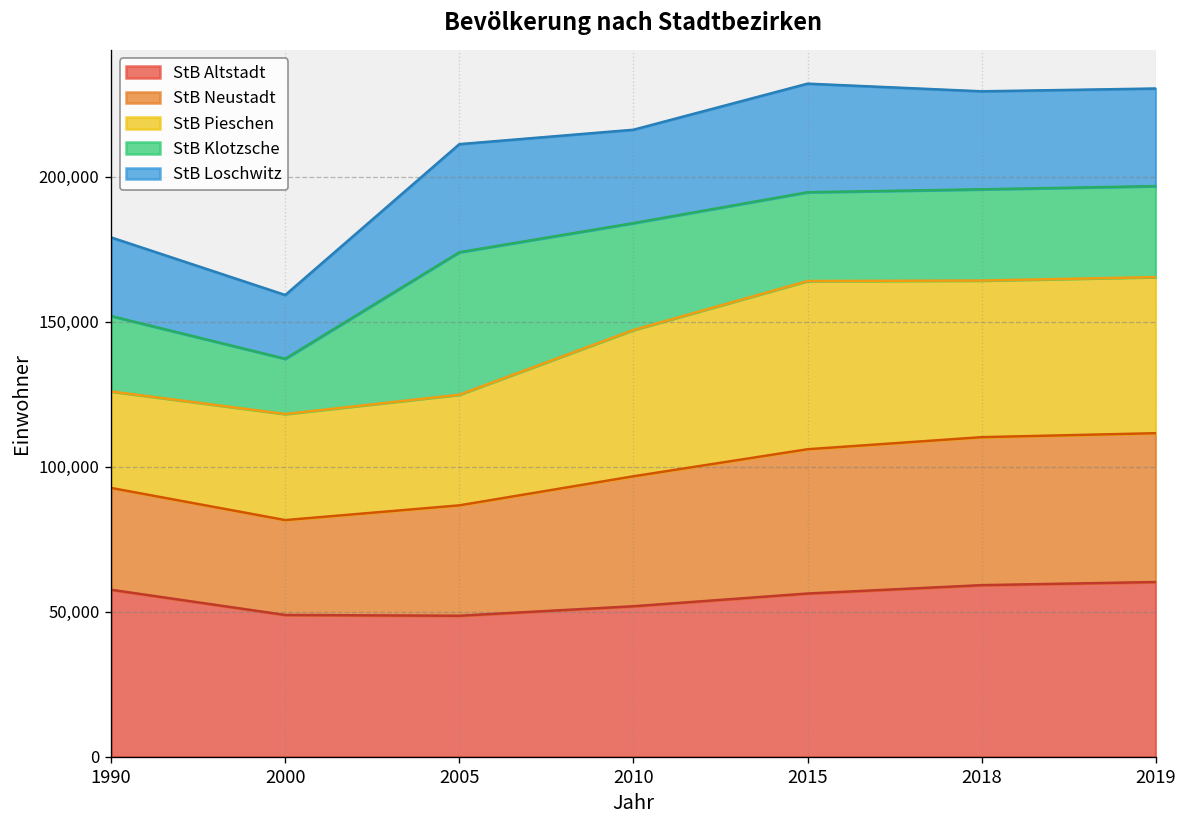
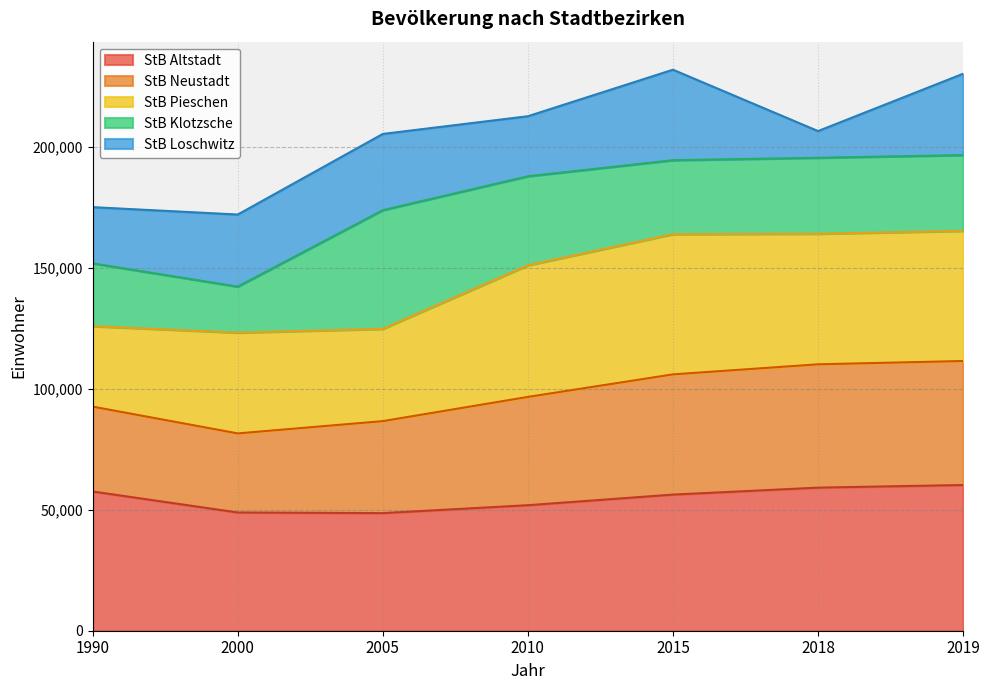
  {
    "StB Pieschen": {
      "1990": "33,000",
-     "2000": "37,000",
+     "2000": "42,000",
      "2005": "38,000",
-     "2010": "50,000",
+     "2010": "54,000",
      "2015": "58,000",
      "2018": "54,000",
      "2019": "54,000"
    },
    "StB Klotzsche": {
      "1990": "26,000",
      "2000": "19,000",
      "2005": "49,000",
      "2010": "37,000",
      "2015": "31,000",
      "2018": "31,000",
      "2019": "31,000"
    },
    "StB Loschwitz": {
-     "1990": "27,000",
-     "2000": "22,000",
-     "2005": "37,000",
-     "2010": "32,000",
+     "1990": "23,000",
+     "2000": "30,000",
+     "2005": "32,000",
+     "2010": "25,000",
      "2015": "37,000",
-     "2018": "34,000",
+     "2018": "11,000",
      "2019": "34,000"
    }
  }
